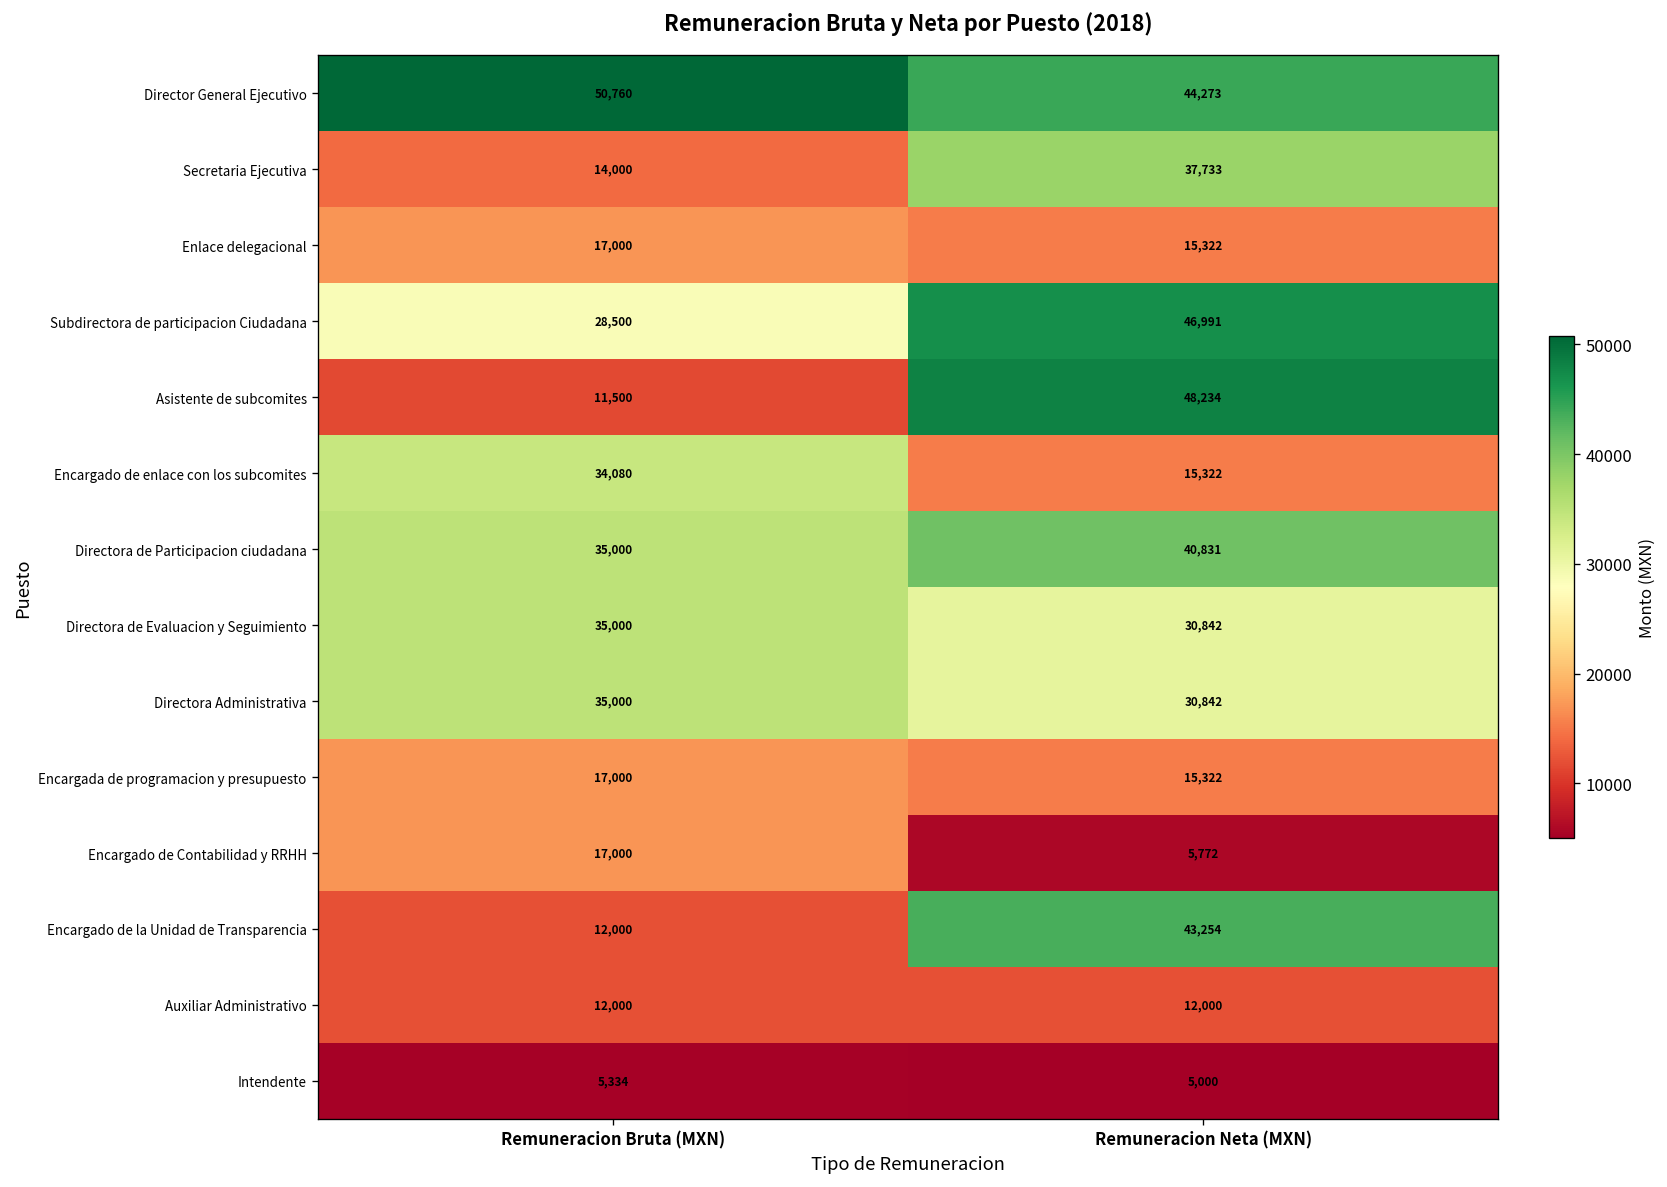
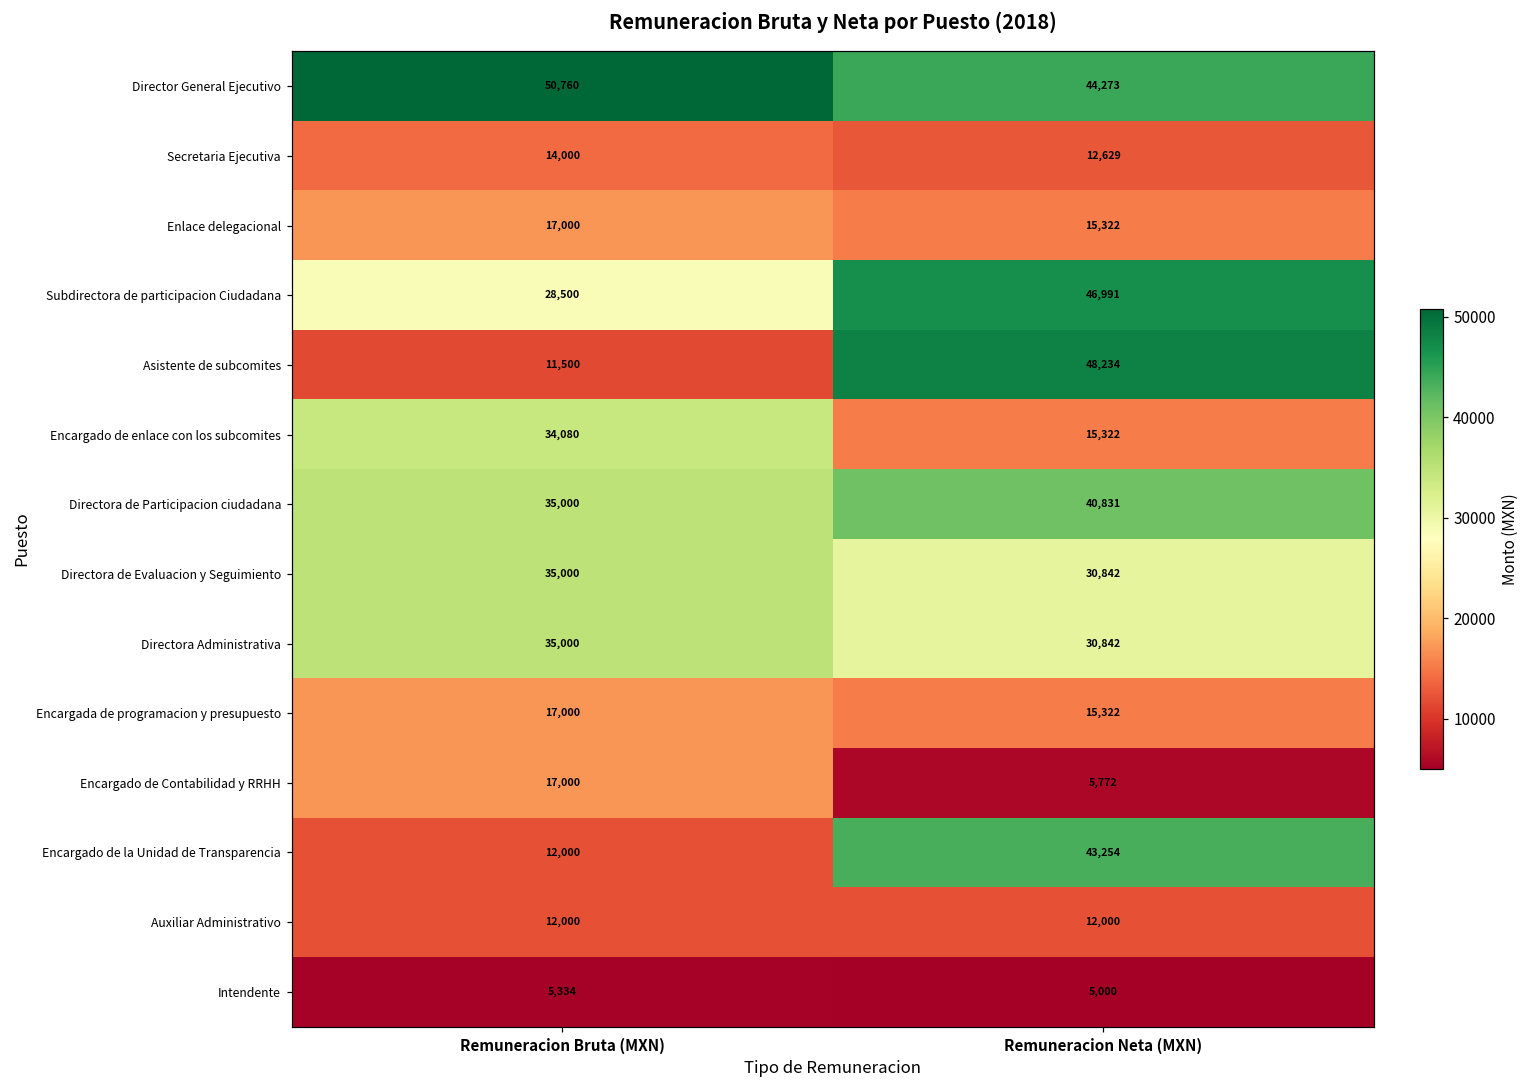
  {
    "Director General Ejecutivo": {
      "Remuneracion Bruta (MXN)": "50,760",
      "Remuneracion Neta (MXN)": "44,273"
    },
    "Secretaria Ejecutiva": {
      "Remuneracion Bruta (MXN)": "14,000",
-     "Remuneracion Neta (MXN)": "37,733"
+     "Remuneracion Neta (MXN)": "12,629"
    },
    "Enlace delegacional": {
      "Remuneracion Bruta (MXN)": "17,000",
      "Remuneracion Neta (MXN)": "15,322"
    },
    "Subdirectora de participacion Ciudadana": {
      "Remuneracion Bruta (MXN)": "28,500",
      "Remuneracion Neta (MXN)": "46,991"
    },
    "Asistente de subcomites": {
      "Remuneracion Bruta (MXN)": "11,500",
      "Remuneracion Neta (MXN)": "48,234"
    },
    "Encargado de enlace con los subcomites": {
      "Remuneracion Bruta (MXN)": "34,080",
      "Remuneracion Neta (MXN)": "15,322"
    },
    "Directora de Participacion ciudadana": {
      "Remuneracion Bruta (MXN)": "35,000",
      "Remuneracion Neta (MXN)": "40,831"
    },
    "Directora de Evaluacion y Seguimiento": {
      "Remuneracion Bruta (MXN)": "35,000",
      "Remuneracion Neta (MXN)": "30,842"
    },
    "Directora Administrativa": {
      "Remuneracion Bruta (MXN)": "35,000",
      "Remuneracion Neta (MXN)": "30,842"
    },
    "Encargada de programacion y presupuesto": {
      "Remuneracion Bruta (MXN)": "17,000",
      "Remuneracion Neta (MXN)": "15,322"
    },
    "Encargado de Contabilidad y RRHH": {
      "Remuneracion Bruta (MXN)": "17,000",
      "Remuneracion Neta (MXN)": "5,772"
    },
    "Encargado de la Unidad de Transparencia": {
      "Remuneracion Bruta (MXN)": "12,000",
      "Remuneracion Neta (MXN)": "43,254"
    },
    "Auxiliar Administrativo": {
      "Remuneracion Bruta (MXN)": "12,000",
      "Remuneracion Neta (MXN)": "12,000"
    },
    "Intendente": {
      "Remuneracion Bruta (MXN)": "5,334",
      "Remuneracion Neta (MXN)": "5,000"
    }
  }
